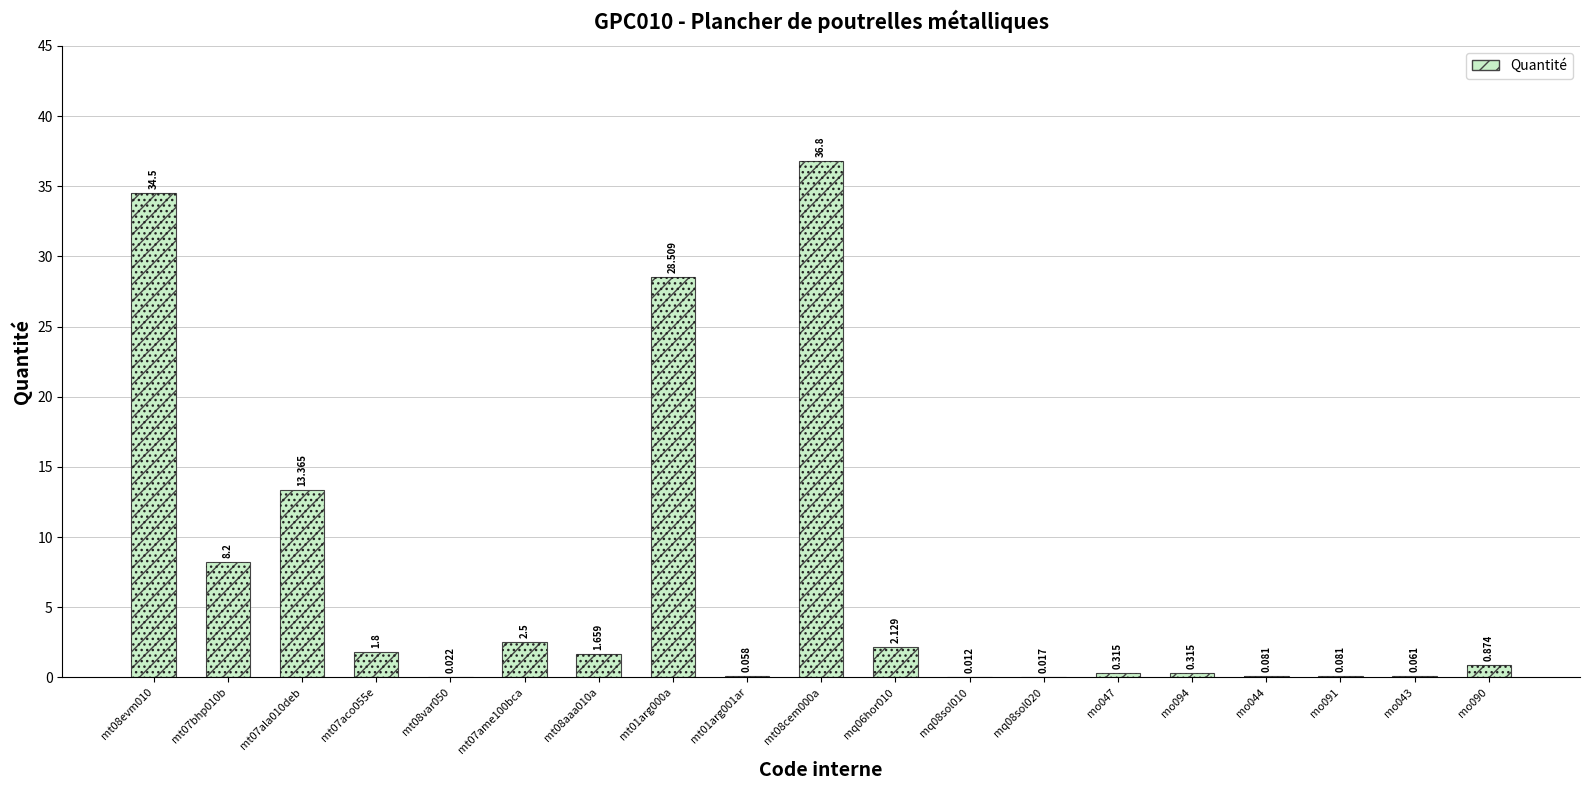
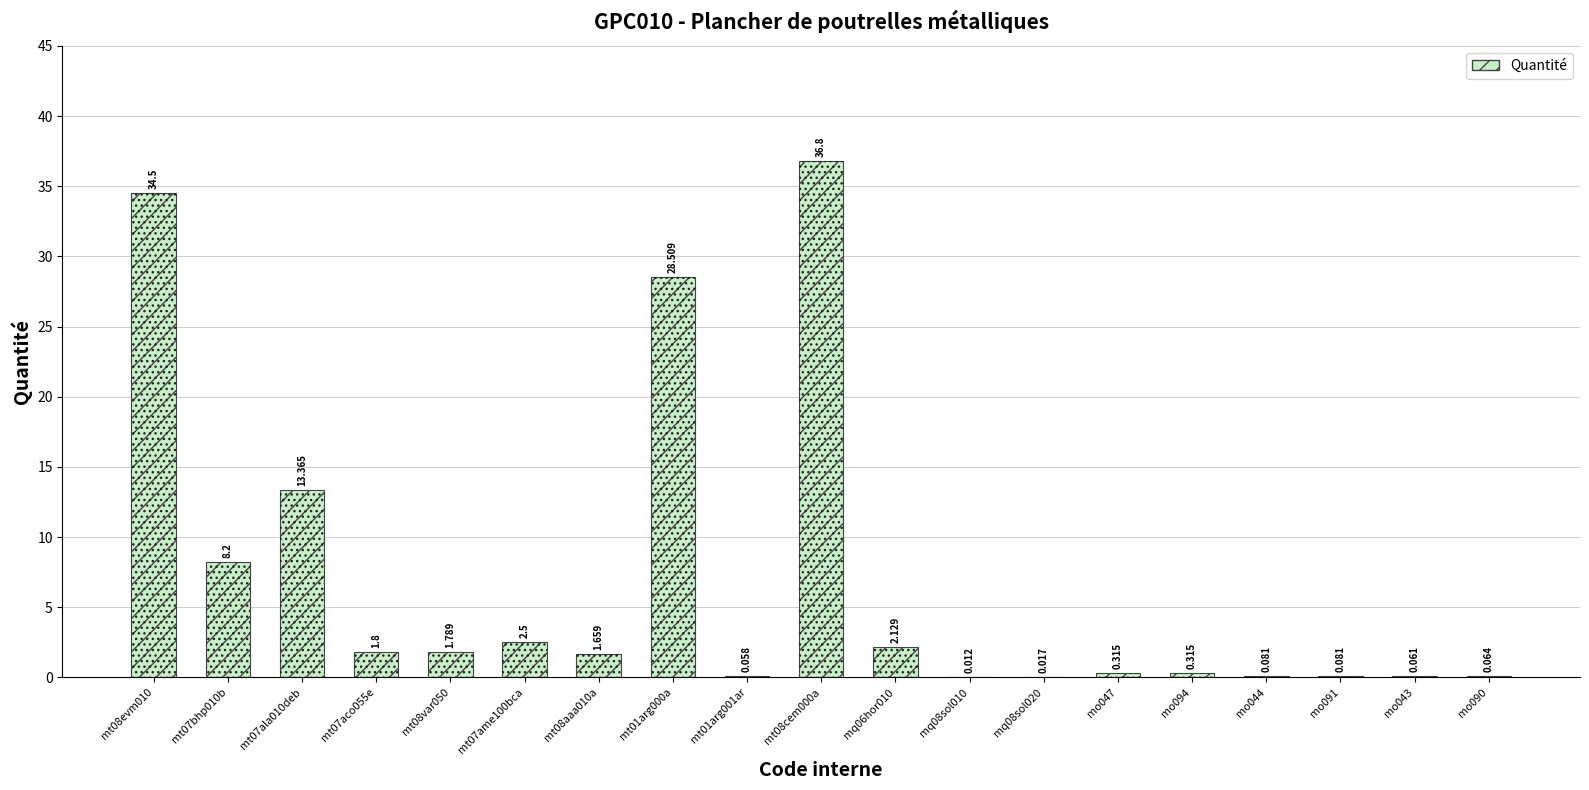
  {
    "mt08evm010": 34.5,
    "mt07bhp010b": 8.2,
    "mt07ala010deb": 13.365,
    "mt07aco055e": 1.8,
-   "mt08var050": 0.022,
+   "mt08var050": 1.789,
    "mt07ame100bca": 2.5,
    "mt08aaa010a": 1.659,
    "mt01arg000a": 28.509,
    "mt01arg001ar": 0.058,
    "mt08cem000a": 36.8,
    "mq06hor010": 2.129,
    "mq08sol010": 0.012,
    "mq08sol020": 0.017,
    "mo047": 0.315,
    "mo094": 0.315,
    "mo044": 0.081,
    "mo091": 0.081,
    "mo043": 0.061,
-   "mo090": 0.874
+   "mo090": 0.064
  }
